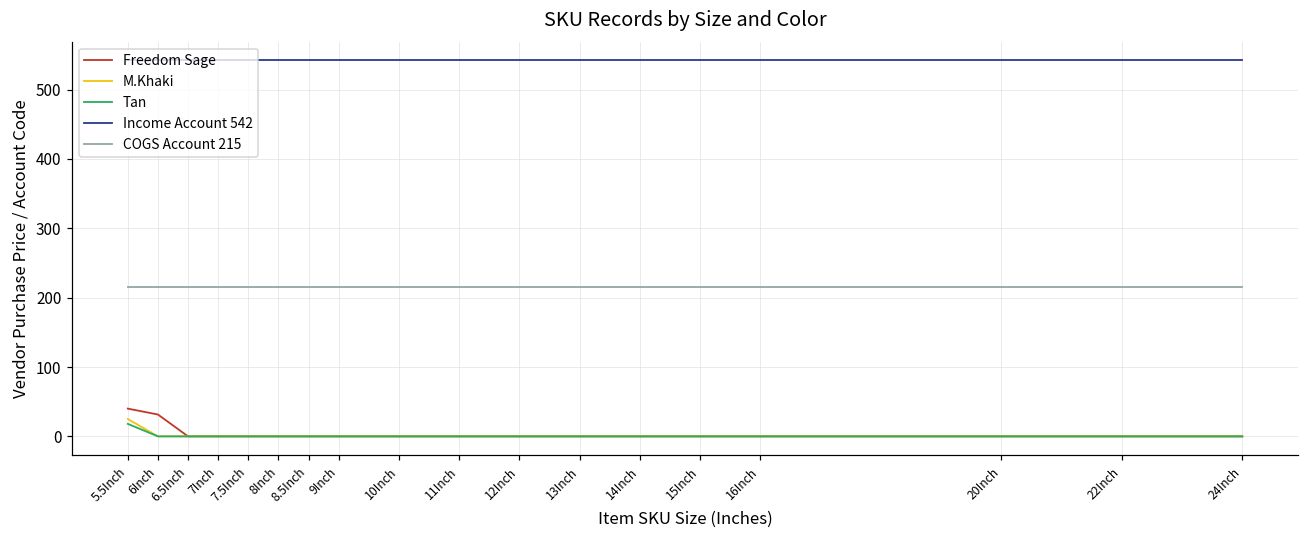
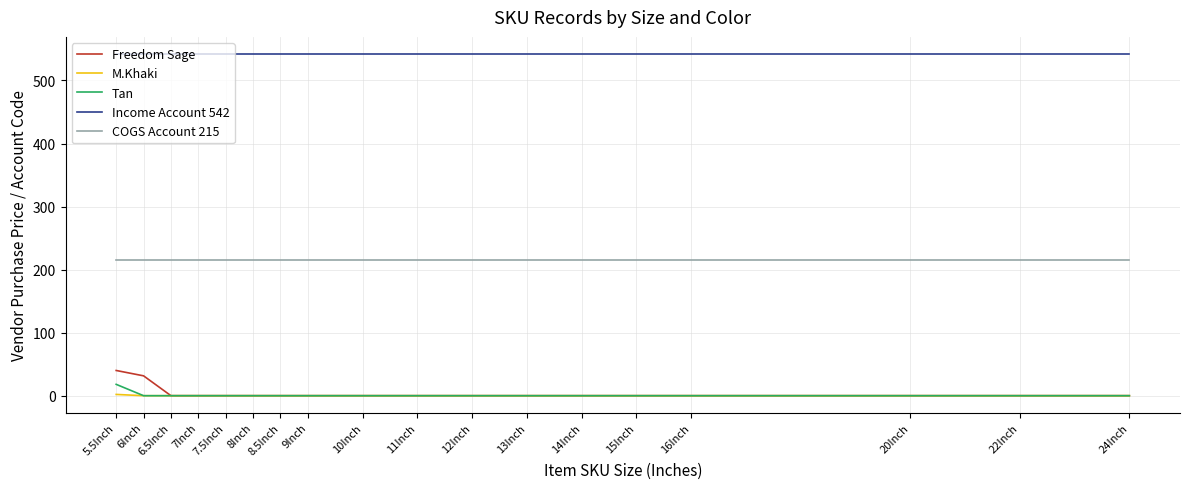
  {
    "Freedom Sage": {
      "5.5Inch": 40,
      "6Inch": 30
    },
    "M.Khaki": {
-     "5.5Inch": 30
+     "5.5Inch": 0
    },
    "Tan": {
      "5.5Inch": 20
    },
    "Income Account 542": {
      "8Inch": 540,
      "8.5Inch": 540,
      "9Inch": 540,
      "10Inch": 540,
      "11Inch": 540,
      "12Inch": 540,
      "13Inch": 540,
      "14Inch": 540,
      "15Inch": 540,
      "16Inch": 540,
      "20Inch": 540,
      "22Inch": 540,
      "24Inch": 540
    },
    "COGS Account 215": {
      "5.5Inch": 220,
      "6Inch": 220,
      "6.5Inch": 220,
      "7Inch": 220,
      "7.5Inch": 220,
      "8Inch": 220,
      "8.5Inch": 220,
      "9Inch": 220,
      "10Inch": 220,
      "11Inch": 220,
      "12Inch": 220,
      "13Inch": 220,
      "14Inch": 220,
      "15Inch": 220,
      "16Inch": 220,
      "20Inch": 220,
      "22Inch": 220,
      "24Inch": 220
    }
  }
